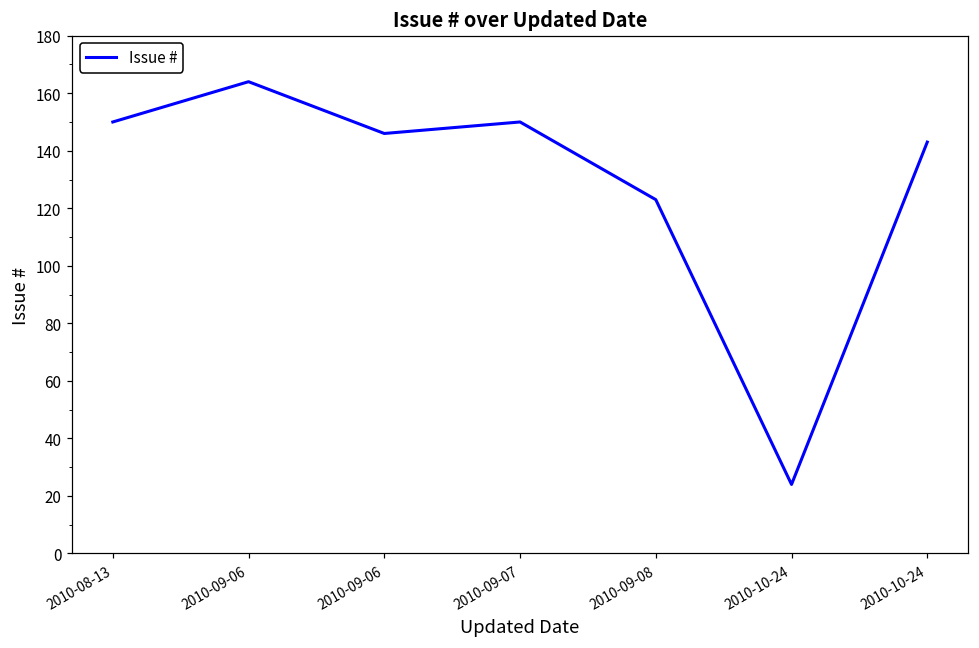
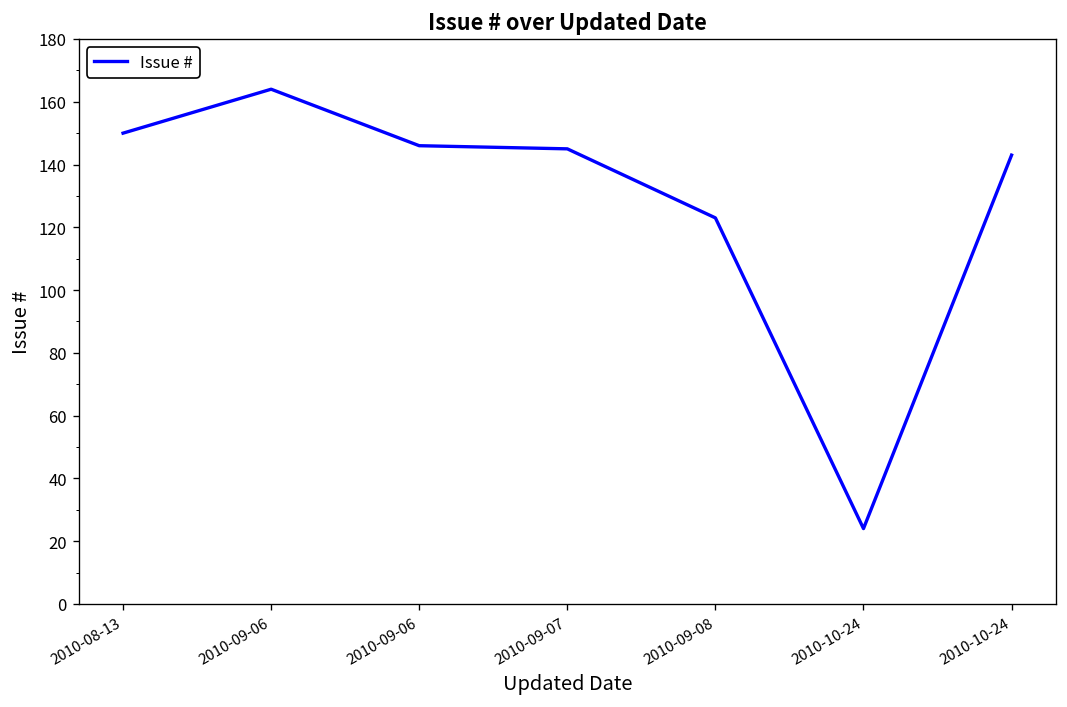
  {
    "2010-08-13": 150,
-   "2010-09-07": 150,
+   "2010-09-07": 145,
    "2010-09-08": 123
  }
